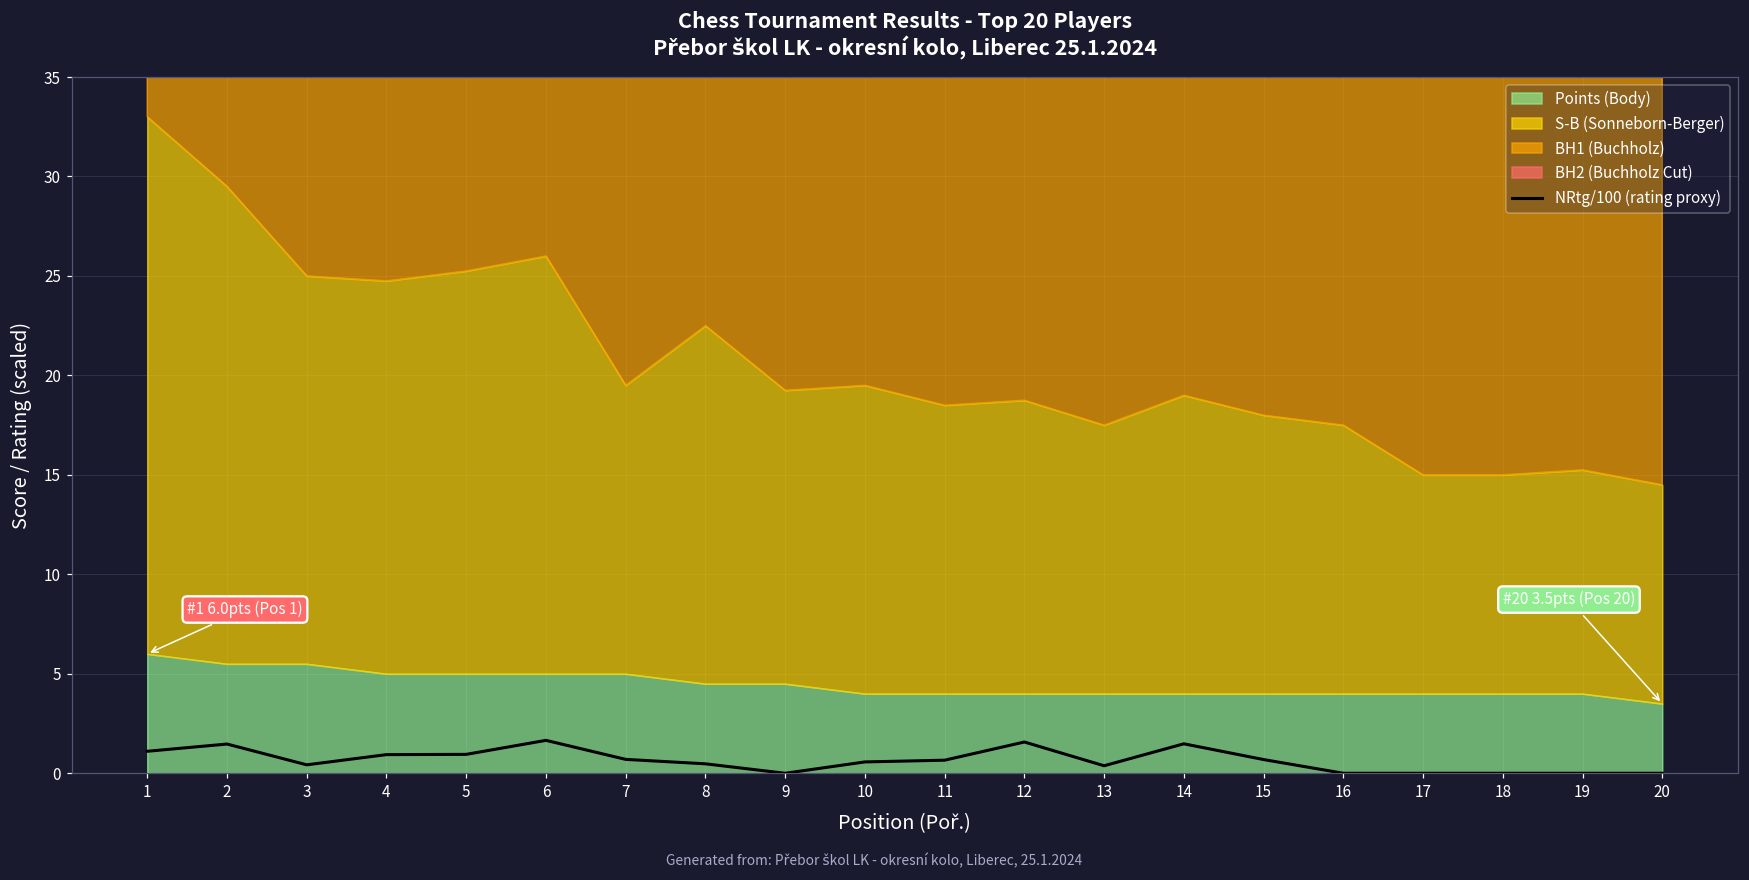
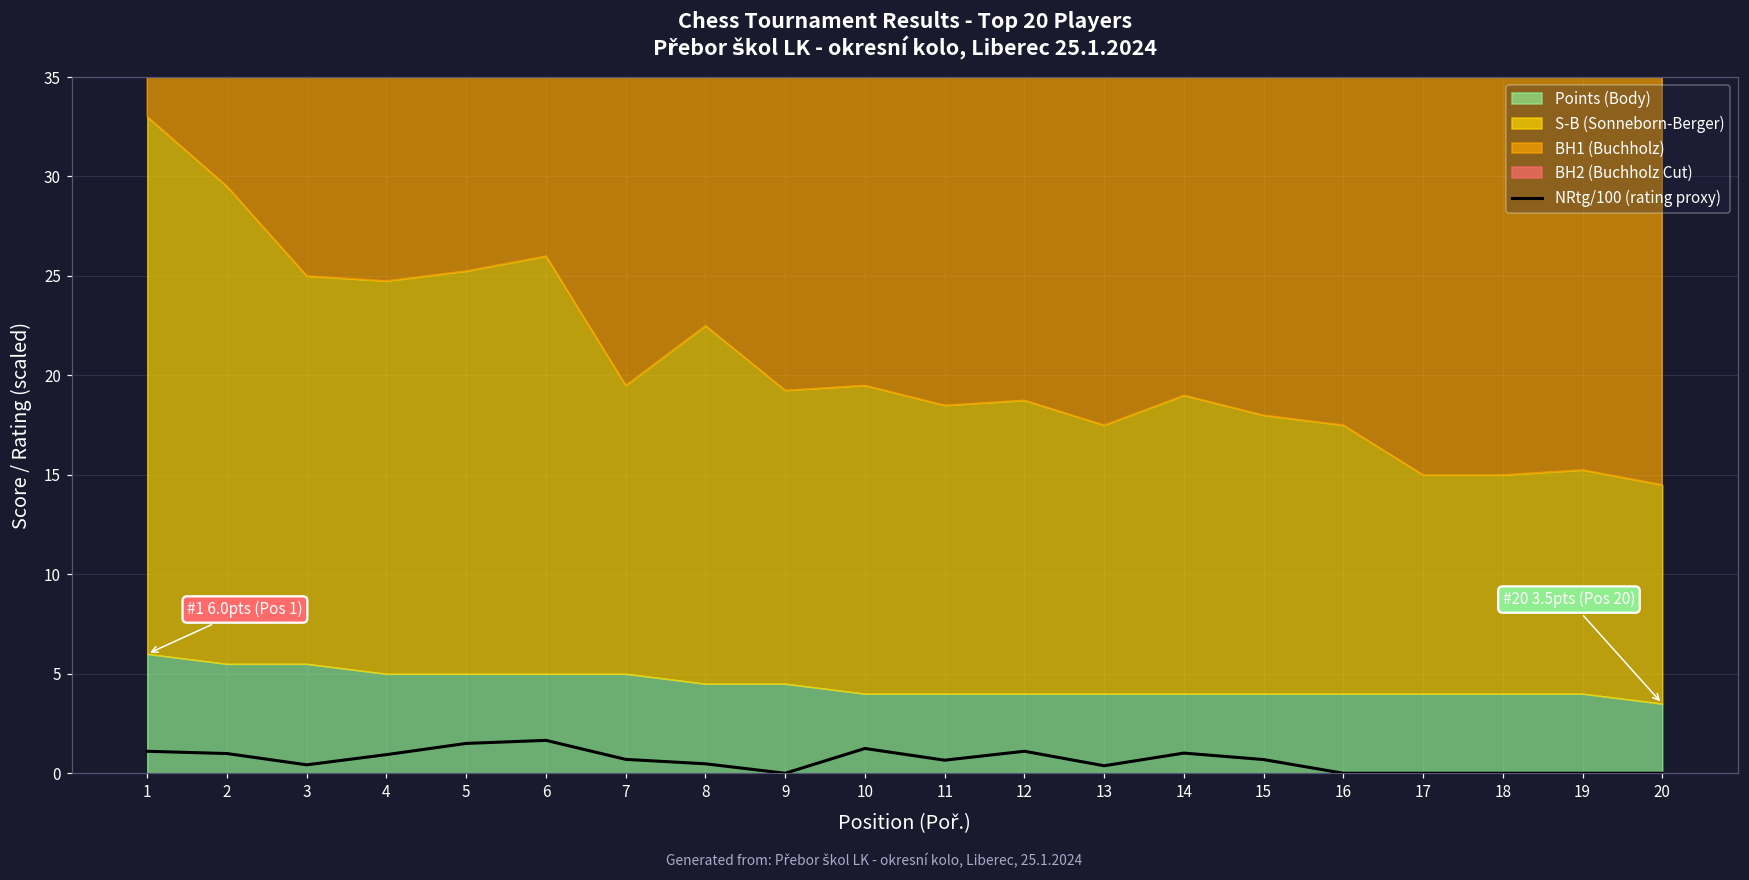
  {
    "NRtg/100 (rating proxy)": {
      "1": 1.1,
-     "2": 1.5,
+     "2": 1.0,
      "3": 0.4,
      "4": 0.9,
-     "5": 1.0,
+     "5": 1.5,
      "6": 1.7,
      "7": 0.7,
      "8": 0.5,
      "9": 0.0,
-     "10": 0.6,
+     "10": 1.2,
      "11": 0.7,
-     "12": 1.6,
+     "12": 1.1,
      "13": 0.4,
-     "14": 1.5,
+     "14": 1.0,
      "15": 0.7,
      "16": 0.0,
      "17": 0.0,
      "18": 0.0,
      "19": 0.0,
      "20": 0.0
    },
    "Points (Body)": {
      "2": 5.5,
      "3": 5.5,
      "4": 5.0,
      "5": 5.0,
      "6": 5.0,
      "7": 5.0,
      "8": 4.5,
      "9": 4.5,
      "10": 4.0,
      "11": 4.0,
      "12": 4.0,
      "13": 4.0,
      "14": 4.0,
      "15": 4.0,
      "16": 4.0,
      "17": 4.0,
      "20": 3.5
    }
  }
